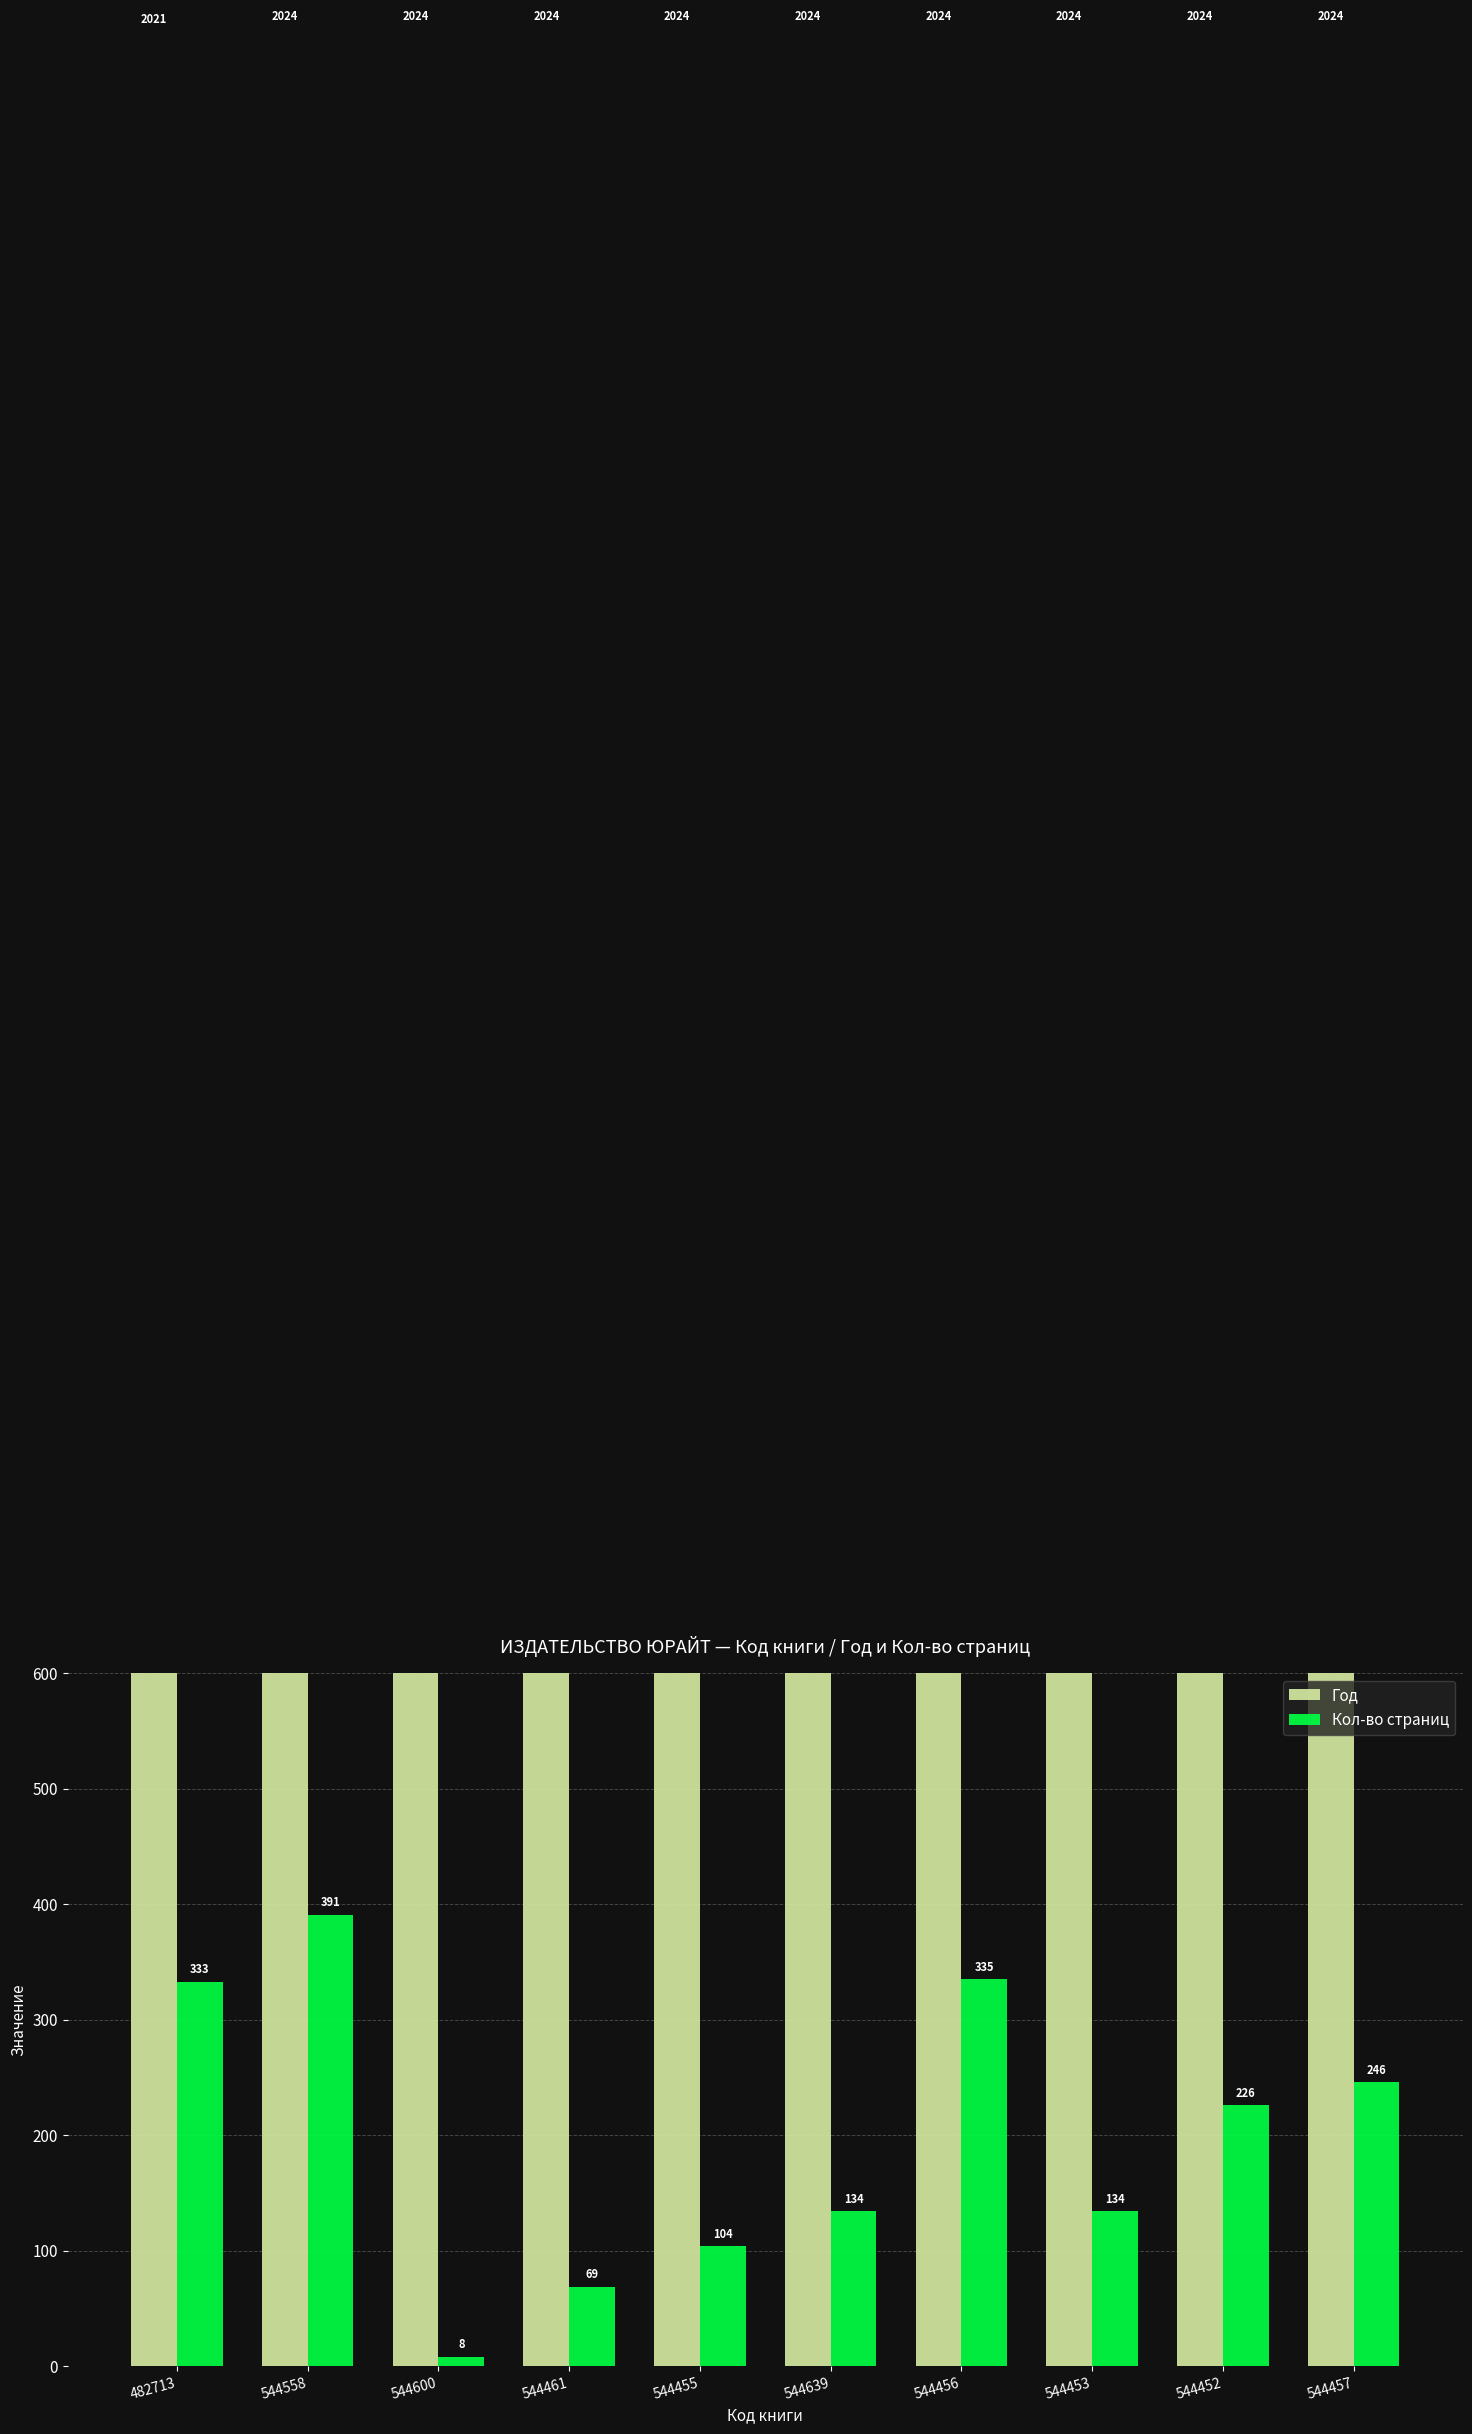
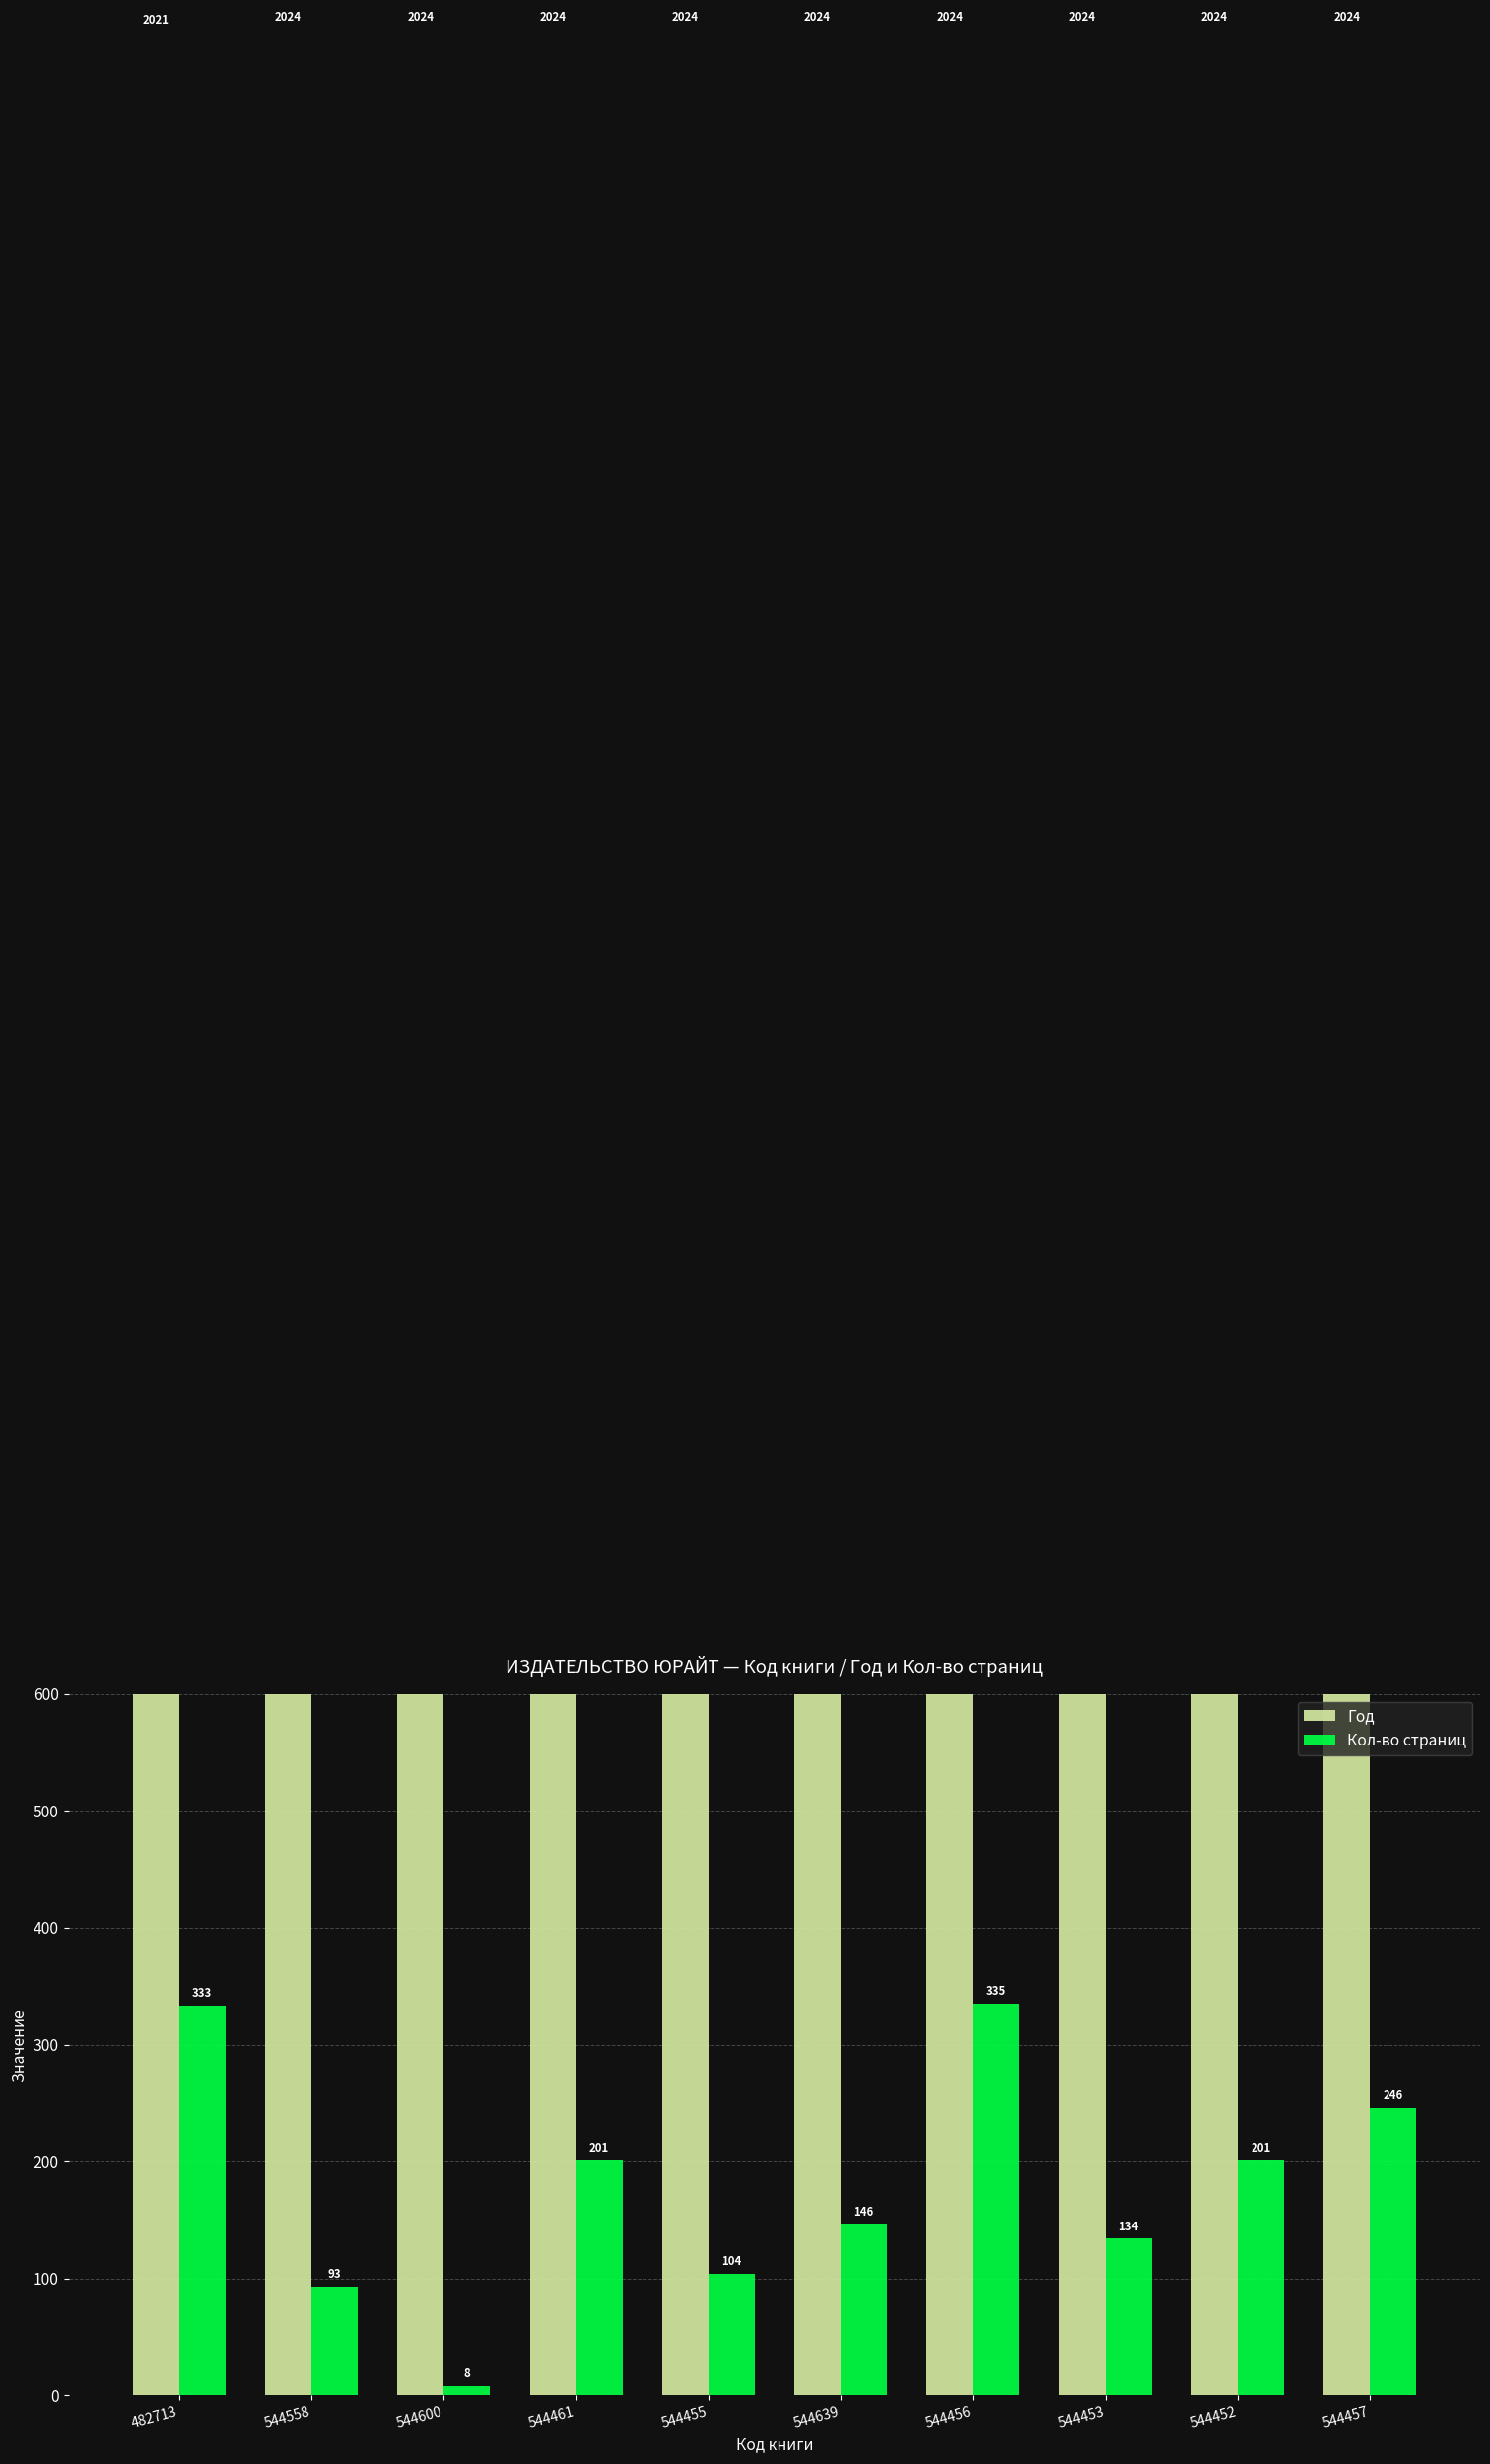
  {
    "Кол-во страниц": {
      "482713": 333,
-     "544558": 391,
+     "544558": 93,
      "544600": 8,
-     "544461": 69,
+     "544461": 201,
      "544455": 104,
-     "544639": 134,
+     "544639": 146,
      "544456": 335,
      "544453": 134,
-     "544452": 226,
+     "544452": 201,
      "544457": 246
    }
  }
